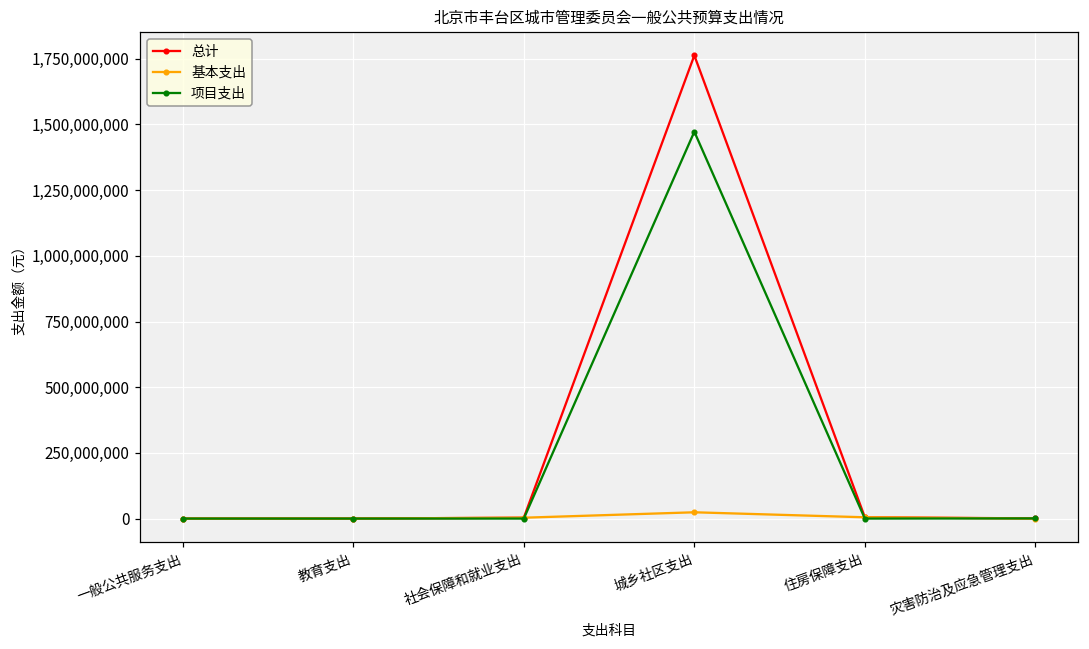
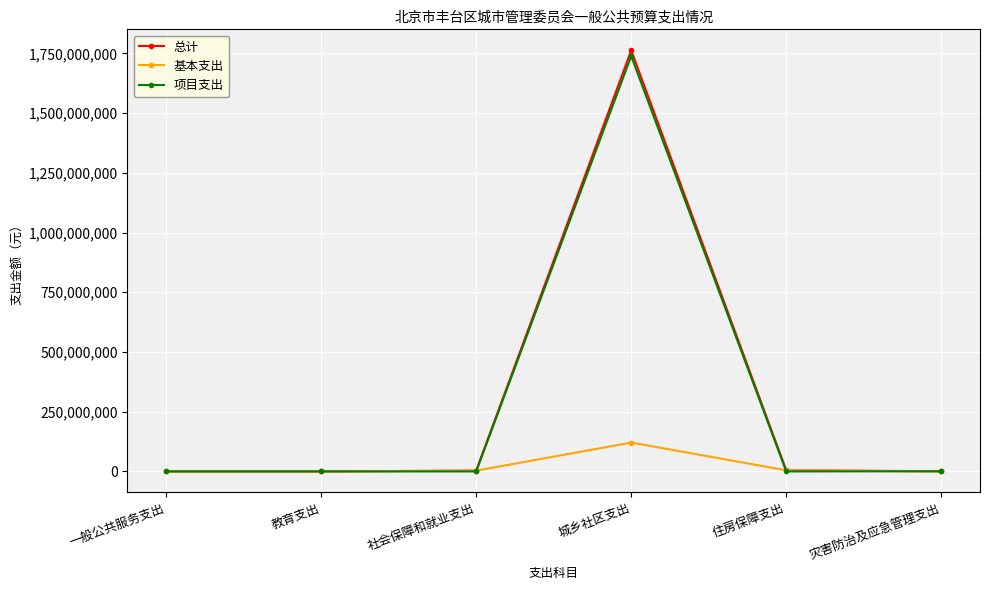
  {
    "总计": {
      "城乡社区支出": "1,760,000,000"
    },
    "基本支出": {
-     "城乡社区支出": "20,000,000"
+     "城乡社区支出": "120,000,000"
    },
    "项目支出": {
-     "城乡社区支出": "1,470,000,000"
+     "城乡社区支出": "1,740,000,000"
    }
  }
